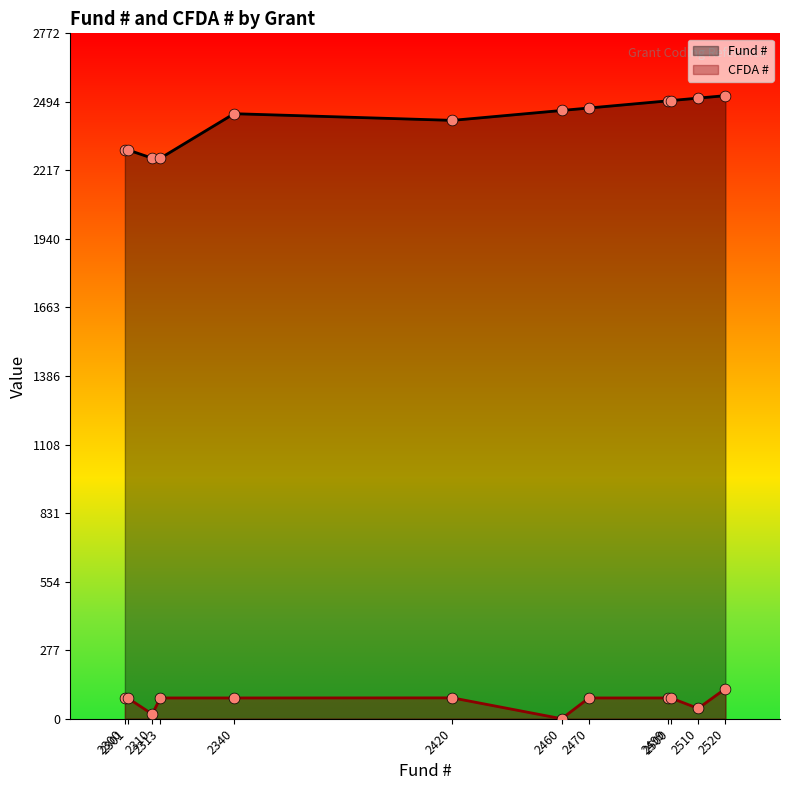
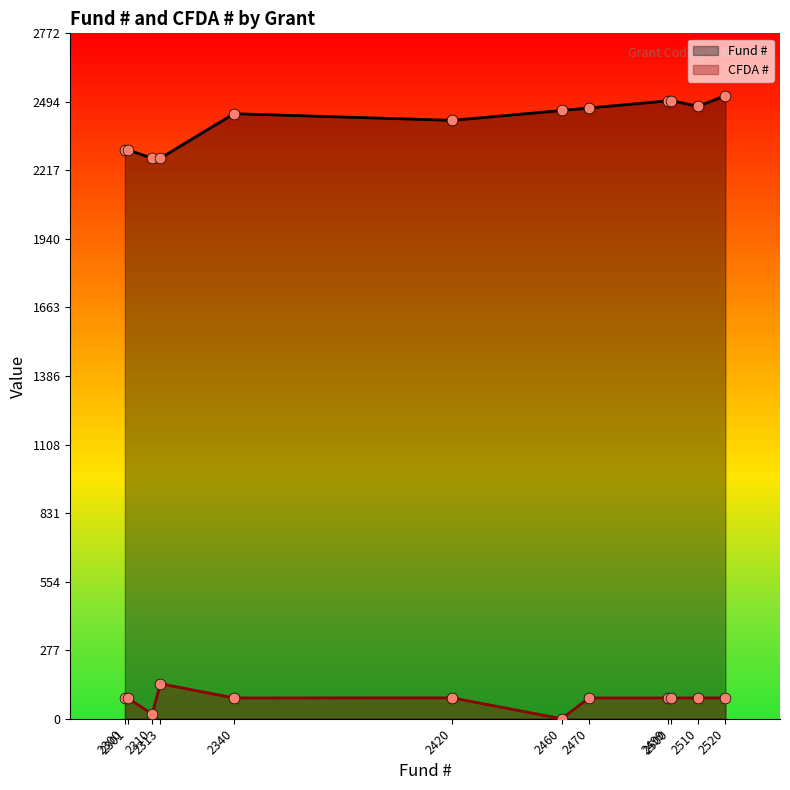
  {
    "Fund #": {
      "2300": 2300,
      "2301": 2300,
      "2310": 2270,
      "2313": 2270,
      "2340": 2450,
      "2420": 2420,
      "2460": 2460,
      "2470": 2470,
      "2499": 2500,
      "2500": 2500,
-     "2510": 2510,
+     "2510": 2480,
      "2520": 2520
    },
    "CFDA #": {
      "2300": 80,
      "2301": 80,
      "2310": 20,
-     "2313": 80,
+     "2313": 140,
      "2340": 80,
      "2420": 80,
      "2460": 0,
      "2470": 80,
      "2499": 80,
      "2500": 80,
-     "2510": 40,
-     "2520": 120
+     "2510": 80,
+     "2520": 80
    }
  }
